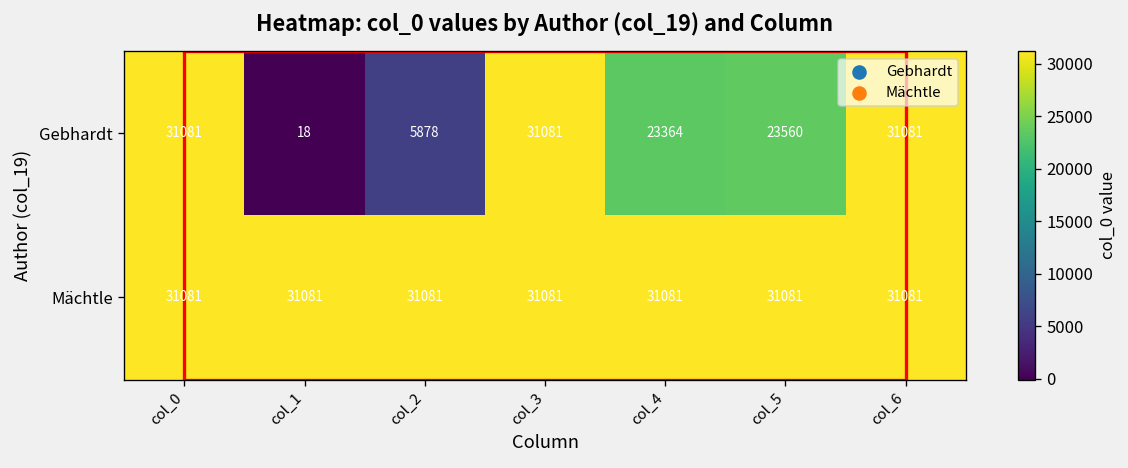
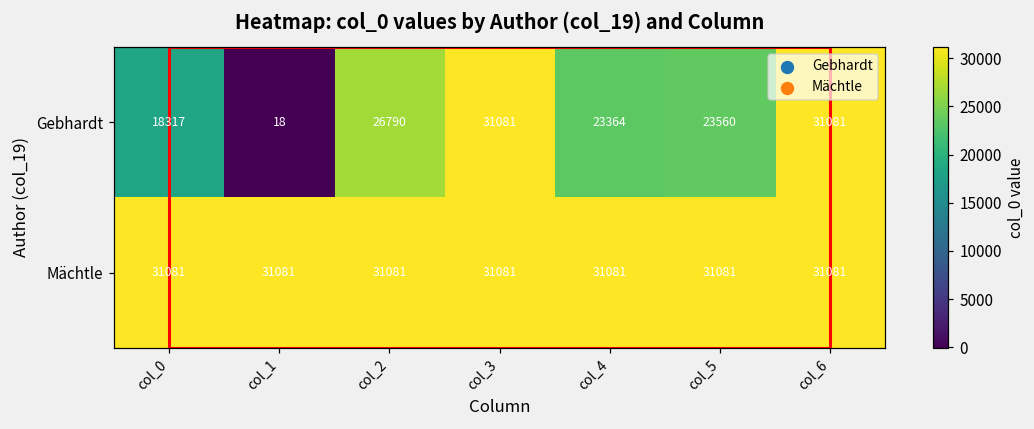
  {
    "Gebhardt": {
-     "col_0": 31081,
+     "col_0": 18317,
      "col_1": 18,
-     "col_2": 5878,
+     "col_2": 26790,
      "col_3": 31081,
      "col_4": 23364,
      "col_5": 23560,
      "col_6": 31081
    },
    "Mächtle": {
      "col_0": 31081,
      "col_1": 31081,
      "col_2": 31081,
      "col_3": 31081,
      "col_4": 31081,
      "col_5": 31081,
      "col_6": 31081
    }
  }
